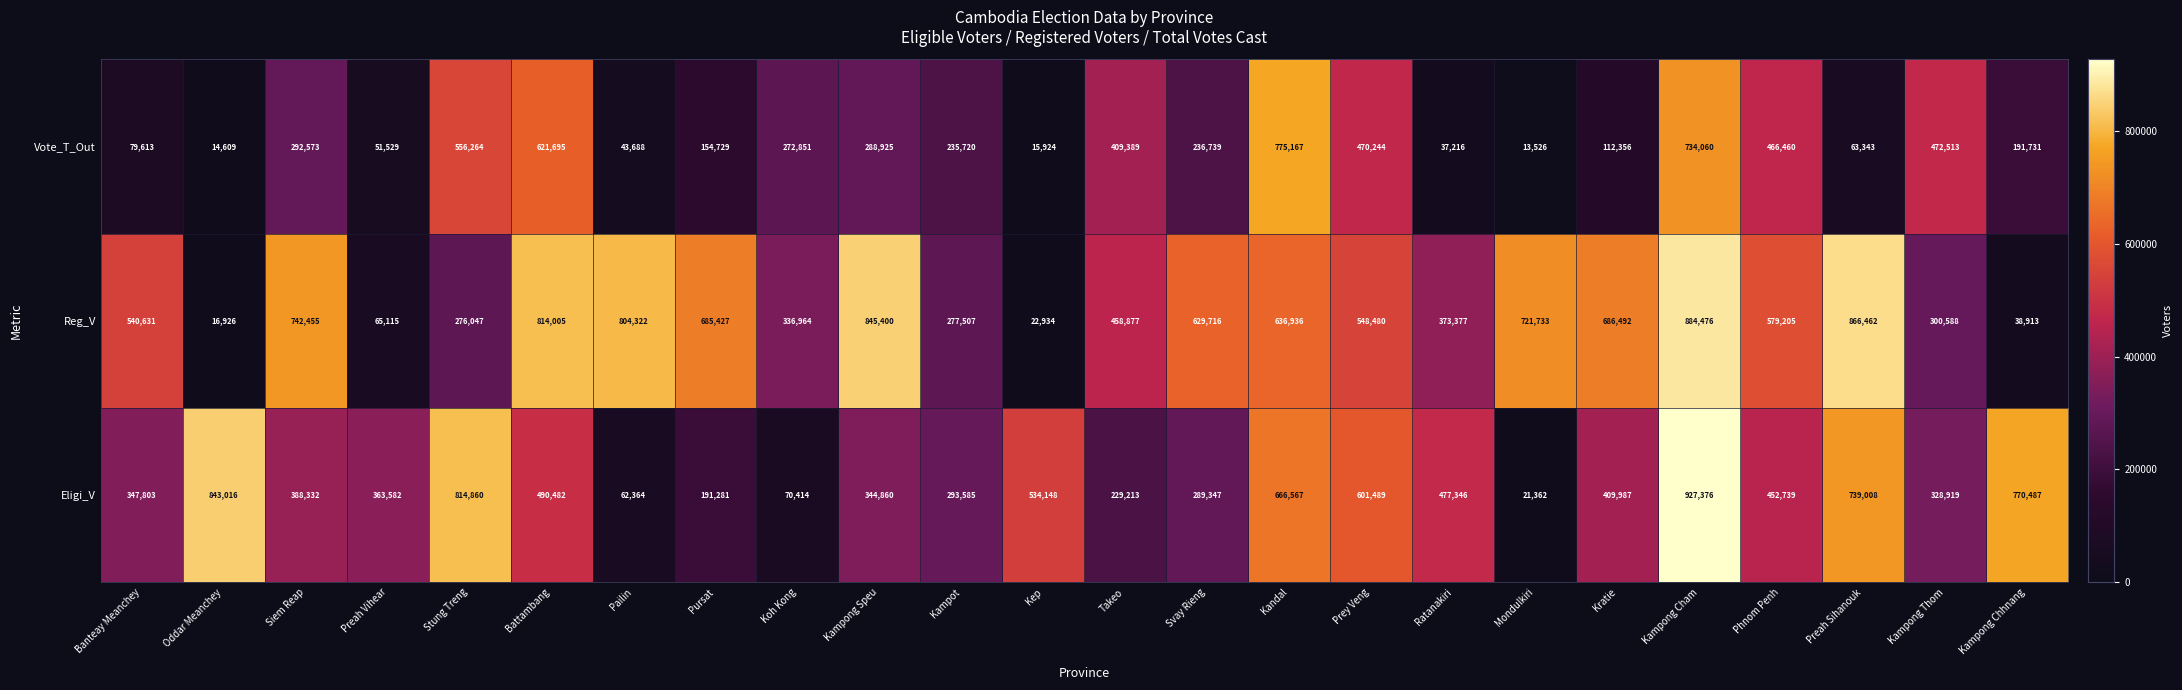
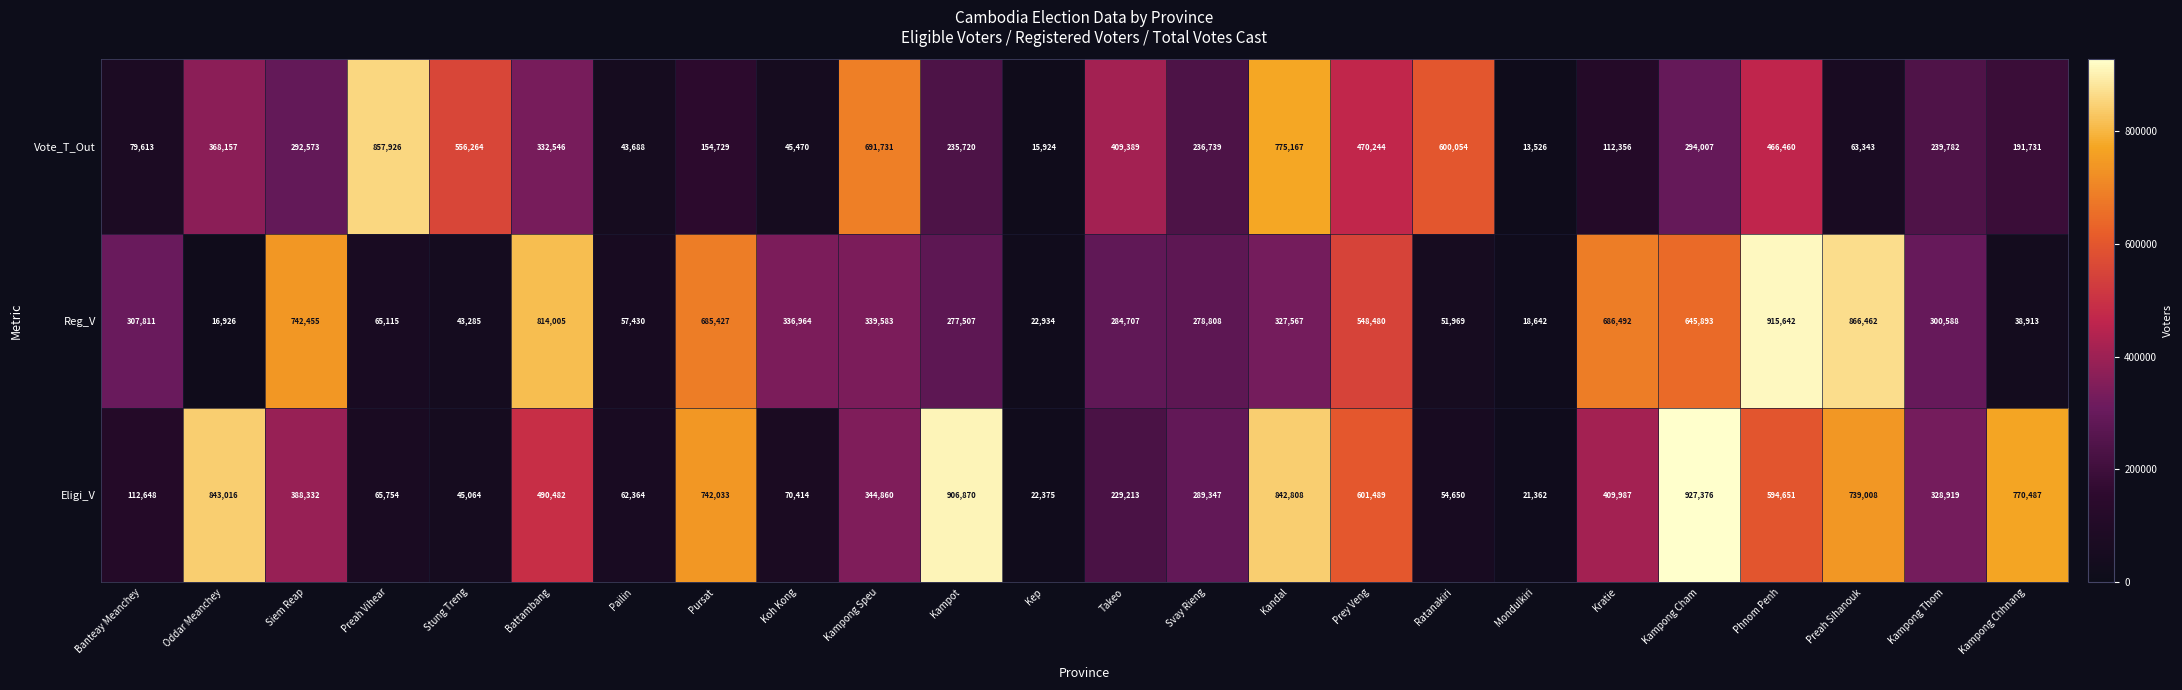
  {
    "Vote_T_Out": {
      "Banteay Meanchey": "79,613",
-     "Oddar Meanchey": "14,609",
+     "Oddar Meanchey": "368,157",
      "Siem Reap": "292,573",
-     "Preah Vihear": "51,529",
+     "Preah Vihear": "857,926",
      "Stung Treng": "556,264",
-     "Battambang": "621,695",
+     "Battambang": "332,546",
      "Pailin": "43,688",
      "Pursat": "154,729",
-     "Koh Kong": "272,851",
-     "Kampong Speu": "288,925",
+     "Koh Kong": "45,470",
+     "Kampong Speu": "691,731",
      "Kampot": "235,720",
      "Kep": "15,924",
      "Takeo": "409,389",
      "Svay Rieng": "236,739",
      "Kandal": "775,167",
      "Prey Veng": "470,244",
-     "Ratanakiri": "37,216",
+     "Ratanakiri": "600,054",
      "Mondulkiri": "13,526",
      "Kratie": "112,356",
-     "Kampong Cham": "734,060",
+     "Kampong Cham": "294,007",
      "Phnom Penh": "466,460",
      "Preah Sihanouk": "63,343",
-     "Kampong Thom": "472,513",
+     "Kampong Thom": "239,782",
      "Kampong Chhnang": "191,731"
    },
    "Reg_V": {
-     "Banteay Meanchey": "540,631",
+     "Banteay Meanchey": "307,811",
      "Oddar Meanchey": "16,926",
      "Siem Reap": "742,455",
      "Preah Vihear": "65,115",
-     "Stung Treng": "276,047",
+     "Stung Treng": "43,285",
      "Battambang": "814,005",
-     "Pailin": "804,322",
+     "Pailin": "57,430",
      "Pursat": "685,427",
      "Koh Kong": "336,964",
-     "Kampong Speu": "845,400",
+     "Kampong Speu": "339,583",
      "Kampot": "277,507",
      "Kep": "22,934",
-     "Takeo": "458,877",
-     "Svay Rieng": "629,716",
-     "Kandal": "636,936",
+     "Takeo": "284,707",
+     "Svay Rieng": "278,808",
+     "Kandal": "327,567",
      "Prey Veng": "548,480",
-     "Ratanakiri": "373,377",
-     "Mondulkiri": "721,733",
+     "Ratanakiri": "51,969",
+     "Mondulkiri": "18,642",
      "Kratie": "686,492",
-     "Kampong Cham": "884,476",
-     "Phnom Penh": "579,205",
+     "Kampong Cham": "645,893",
+     "Phnom Penh": "915,642",
      "Preah Sihanouk": "866,462",
      "Kampong Thom": "300,588",
      "Kampong Chhnang": "38,913"
    },
    "Eligi_V": {
-     "Banteay Meanchey": "347,803",
+     "Banteay Meanchey": "112,648",
      "Oddar Meanchey": "843,016",
      "Siem Reap": "388,332",
-     "Preah Vihear": "363,582",
-     "Stung Treng": "814,860",
+     "Preah Vihear": "65,754",
+     "Stung Treng": "45,064",
      "Battambang": "490,482",
      "Pailin": "62,364",
-     "Pursat": "191,281",
+     "Pursat": "742,033",
      "Koh Kong": "70,414",
      "Kampong Speu": "344,860",
-     "Kampot": "293,585",
-     "Kep": "534,148",
+     "Kampot": "906,870",
+     "Kep": "22,375",
      "Takeo": "229,213",
      "Svay Rieng": "289,347",
-     "Kandal": "666,567",
+     "Kandal": "842,808",
      "Prey Veng": "601,489",
-     "Ratanakiri": "477,346",
+     "Ratanakiri": "54,650",
      "Mondulkiri": "21,362",
      "Kratie": "409,987",
      "Kampong Cham": "927,376",
-     "Phnom Penh": "452,739",
+     "Phnom Penh": "594,651",
      "Preah Sihanouk": "739,008",
      "Kampong Thom": "328,919",
      "Kampong Chhnang": "770,487"
    }
  }
